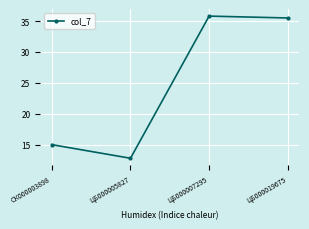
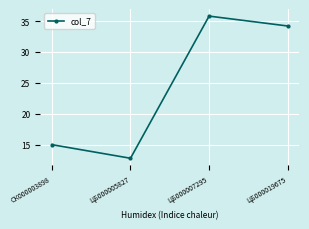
  {
    "СК000003898": 15,
    "ЦБ000005827": 13,
    "ЦБ000007295": 36,
-   "ЦБ000019675": 36
+   "ЦБ000019675": 34
  }
